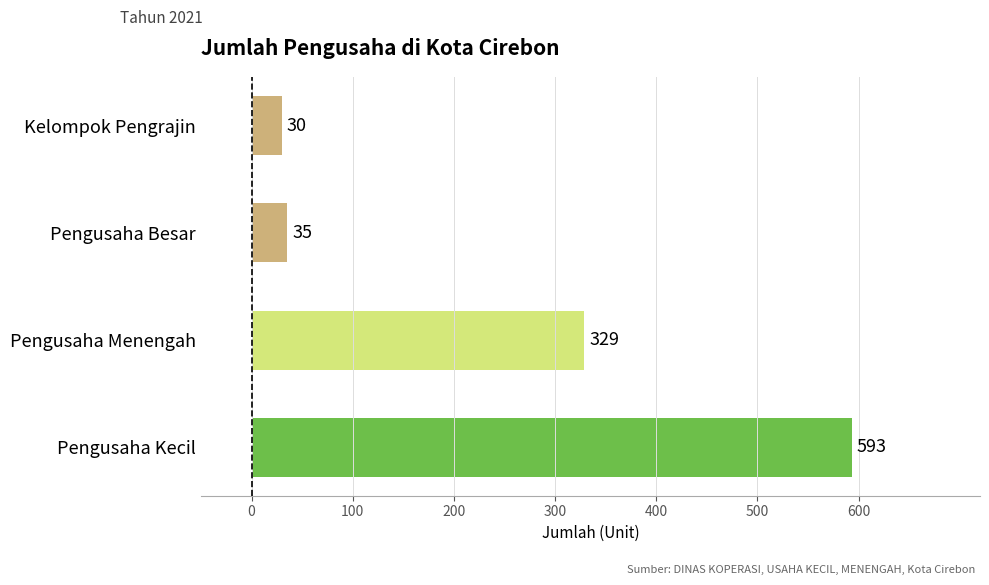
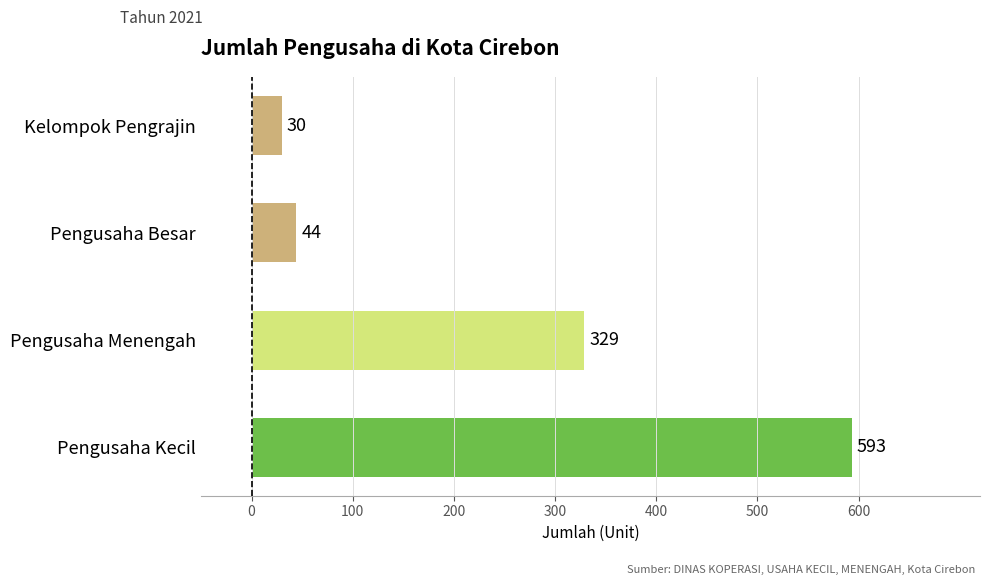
  {
    "Kelompok Pengrajin": 30,
-   "Pengusaha Besar": 35,
+   "Pengusaha Besar": 44,
    "Pengusaha Menengah": 329,
    "Pengusaha Kecil": 593
  }
